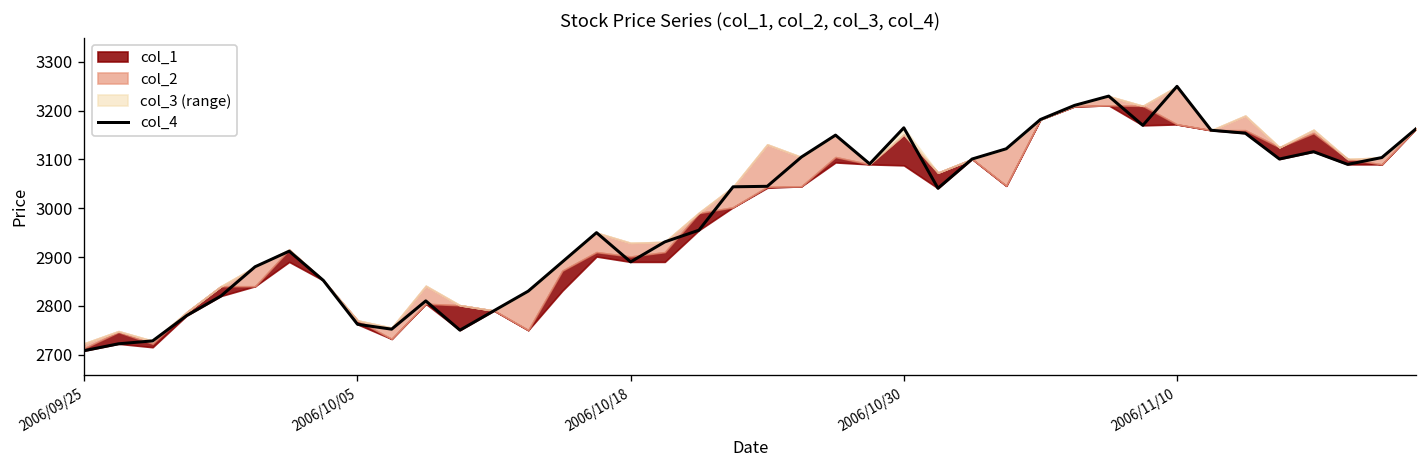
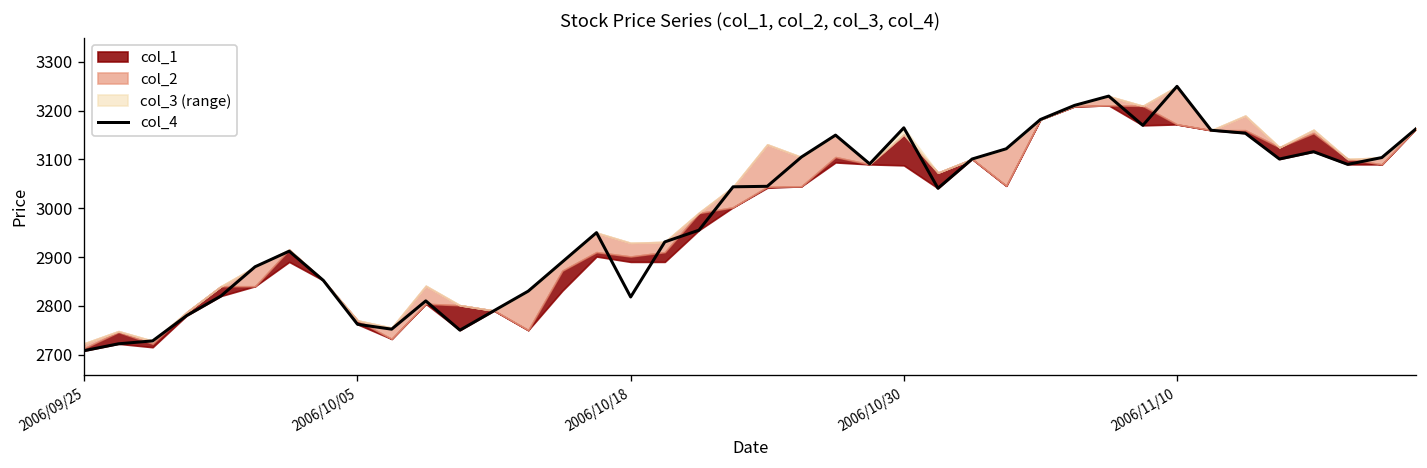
  {
    "col_4": {
      "2006/10/05": 2760,
-     "2006/10/18": 2890
+     "2006/10/18": 2820
    }
  }
